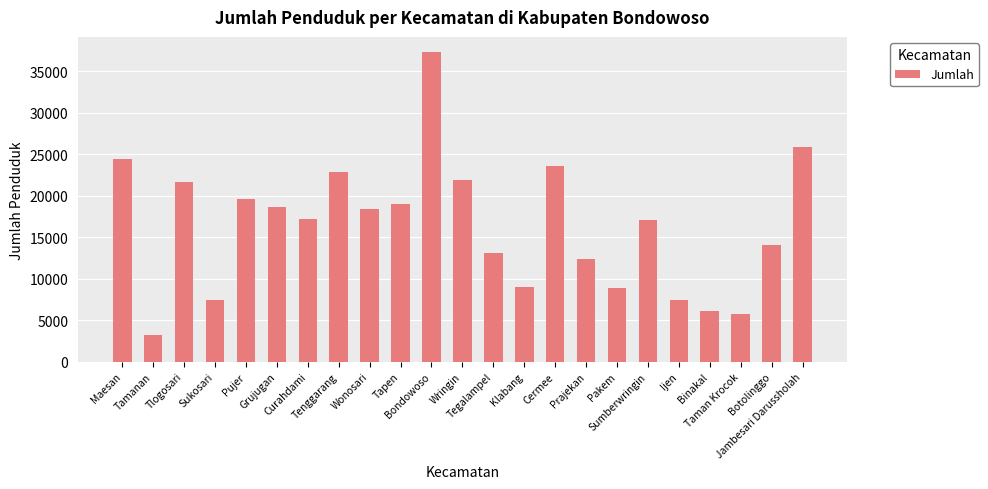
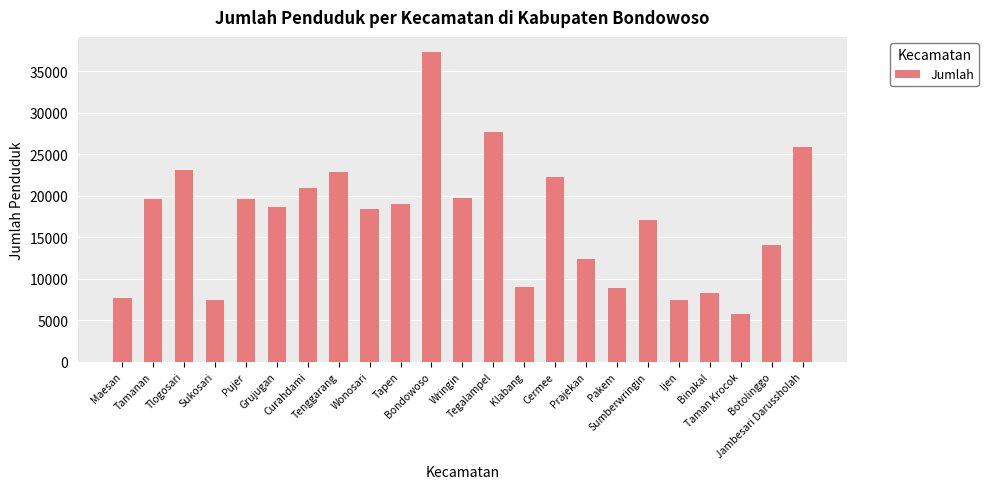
  {
-   "Maesan": 24000,
-   "Tamanan": 3000,
-   "Tlogosari": 22000,
+   "Maesan": 8000,
+   "Tamanan": 20000,
+   "Tlogosari": 23000,
    "Sukosari": 7000,
    "Pujer": 20000,
    "Grujugan": 19000,
-   "Curahdami": 17000,
+   "Curahdami": 21000,
    "Tenggarang": 23000,
    "Wonosari": 18000,
    "Tapen": 19000,
    "Bondowoso": 37000,
-   "Wringin": 22000,
-   "Tegalampel": 13000,
+   "Wringin": 20000,
+   "Tegalampel": 28000,
    "Klabang": 9000,
-   "Cermee": 24000,
+   "Cermee": 22000,
    "Prajekan": 12000,
    "Pakem": 9000,
    "Sumberwringin": 17000,
    "Ijen": 7000,
-   "Binakal": 6000,
+   "Binakal": 8000,
    "Taman Krocok": 6000,
    "Botolinggo": 14000,
    "Jambesari Darussholah": 26000
  }
